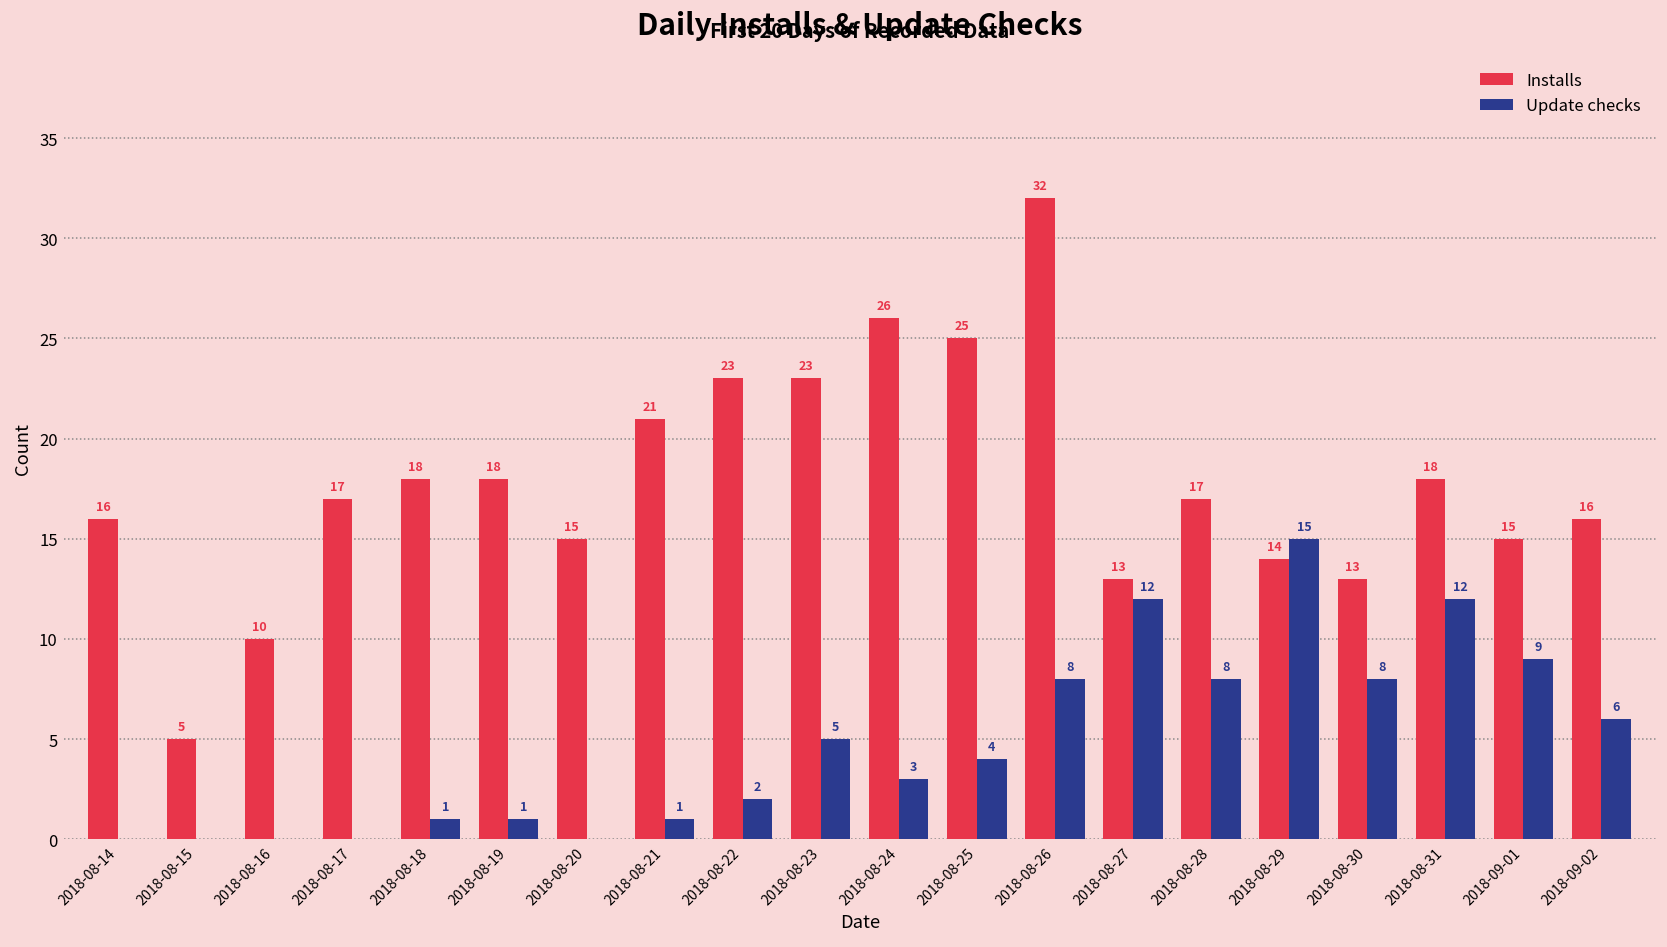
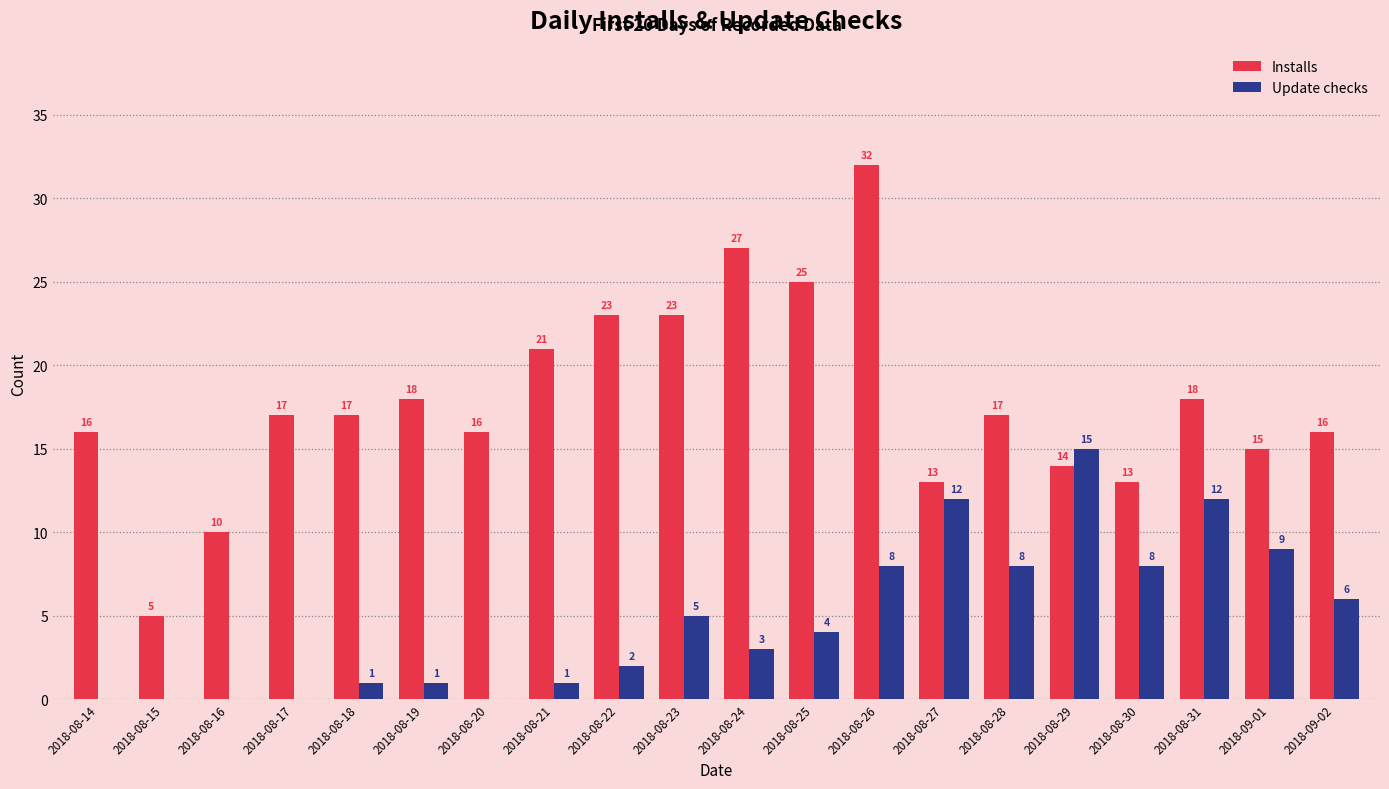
  {
    "Installs": {
      "2018-08-14": 16,
      "2018-08-15": 5,
      "2018-08-16": 10,
      "2018-08-17": 17,
-     "2018-08-18": 18,
+     "2018-08-18": 17,
      "2018-08-19": 18,
-     "2018-08-20": 15,
+     "2018-08-20": 16,
      "2018-08-21": 21,
      "2018-08-22": 23,
      "2018-08-23": 23,
-     "2018-08-24": 26,
+     "2018-08-24": 27,
      "2018-08-25": 25,
      "2018-08-26": 32,
      "2018-08-27": 13,
      "2018-08-28": 17,
      "2018-08-29": 14,
      "2018-08-30": 13,
      "2018-08-31": 18,
      "2018-09-01": 15,
      "2018-09-02": 16
    },
    "Update checks": {
      "2018-08-18": 1,
      "2018-08-19": 1,
      "2018-08-21": 1,
      "2018-08-22": 2,
      "2018-08-23": 5,
      "2018-08-24": 3,
      "2018-08-25": 4,
      "2018-08-26": 8,
      "2018-08-27": 12,
      "2018-08-28": 8,
      "2018-08-29": 15,
      "2018-08-30": 8,
      "2018-08-31": 12,
      "2018-09-01": 9,
      "2018-09-02": 6
    }
  }
